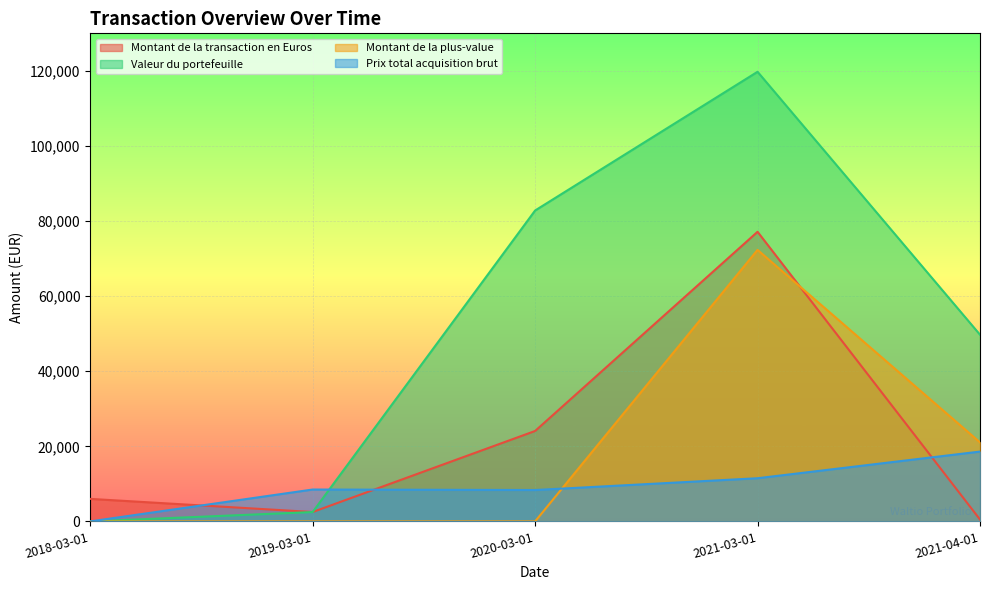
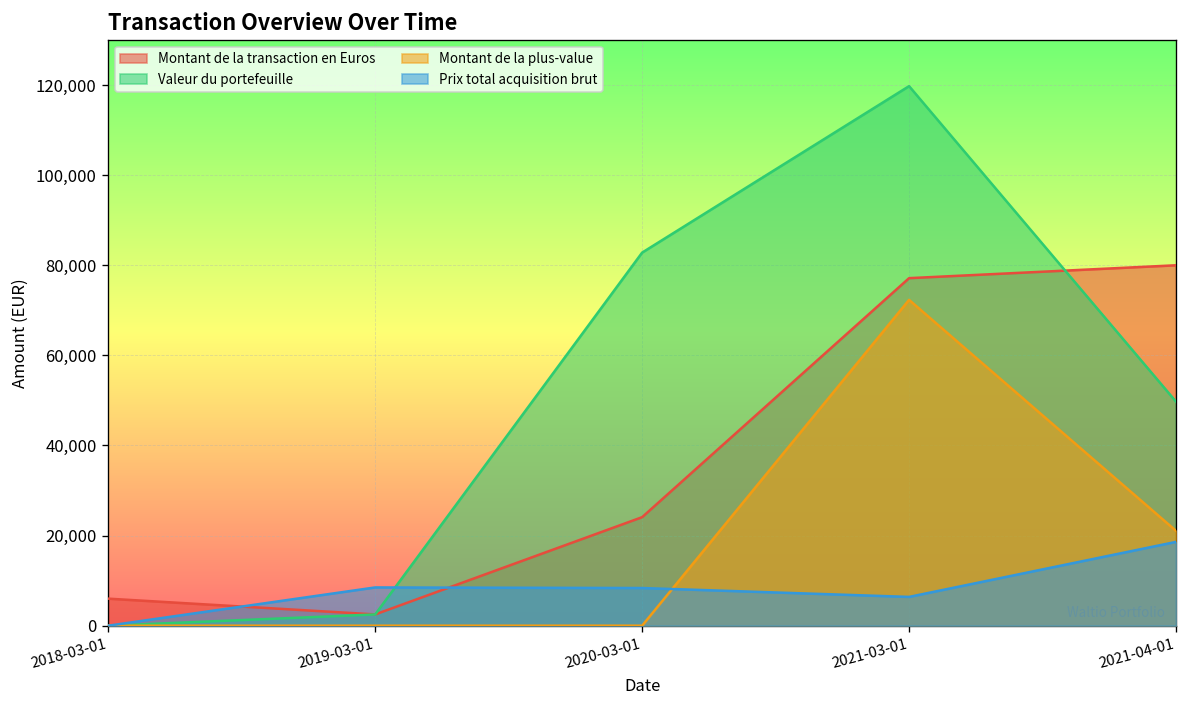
  {
    "Montant de la transaction en Euros": {
      "2018-03-01": "6,000",
      "2020-03-01": "24,000",
      "2021-03-01": "77,000",
-     "2021-04-01": "1,000"
+     "2021-04-01": "80,000"
    },
    "Valeur du portefeuille": {
      "2020-03-01": "83,000",
      "2021-03-01": "120,000",
      "2021-04-01": "50,000"
    },
    "Montant de la plus-value": {
      "2019-03-01": "0",
      "2020-03-01": "0",
      "2021-03-01": "72,000",
      "2021-04-01": "21,000"
    },
    "Prix total acquisition brut": {
      "2019-03-01": "8,000",
      "2020-03-01": "8,000",
-     "2021-03-01": "11,000",
+     "2021-03-01": "6,000",
      "2021-04-01": "19,000"
    }
  }
